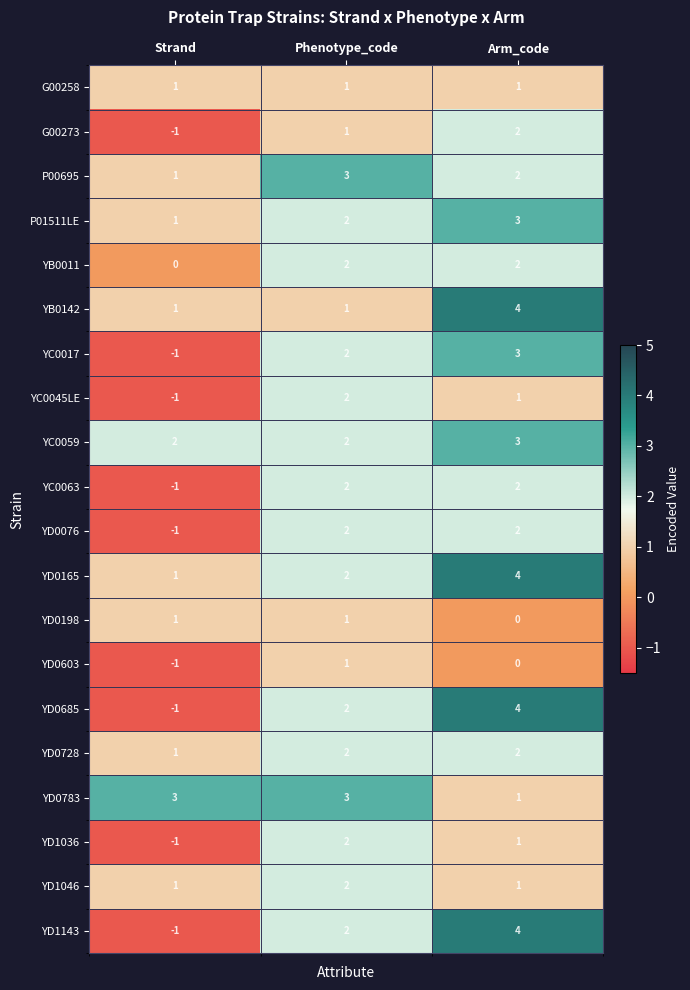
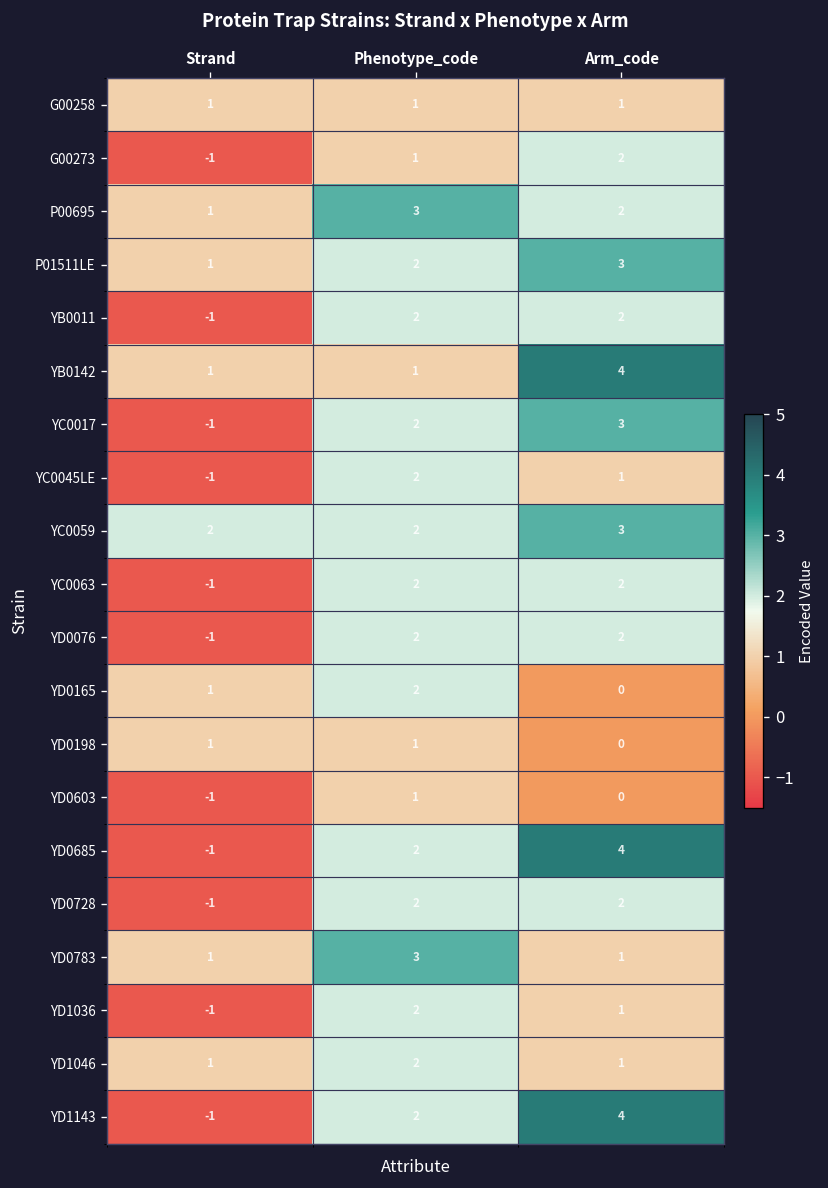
  {
    "G00258": {
      "Strand": 1,
      "Phenotype_code": 1,
      "Arm_code": 1
    },
    "G00273": {
      "Strand": -1,
      "Phenotype_code": 1
    },
    "P00695": {
      "Strand": 1,
      "Phenotype_code": 3
    },
    "P01511LE": {
      "Strand": 1,
      "Arm_code": 3
    },
    "YB0011": {
-     "Strand": 0
+     "Strand": -1
    },
    "YB0142": {
      "Strand": 1,
      "Phenotype_code": 1,
      "Arm_code": 4
    },
    "YC0017": {
      "Strand": -1,
      "Arm_code": 3
    },
    "YC0045LE": {
      "Strand": -1,
      "Arm_code": 1
    },
    "YC0059": {
      "Arm_code": 3
    },
    "YC0063": {
      "Strand": -1
    },
    "YD0076": {
      "Strand": -1
    },
    "YD0165": {
      "Strand": 1,
-     "Arm_code": 4
+     "Arm_code": 0
    },
    "YD0198": {
      "Strand": 1,
      "Phenotype_code": 1,
      "Arm_code": 0
    },
    "YD0603": {
      "Strand": -1,
      "Phenotype_code": 1,
      "Arm_code": 0
    },
    "YD0685": {
      "Strand": -1,
      "Arm_code": 4
    },
    "YD0728": {
-     "Strand": 1
+     "Strand": -1
    },
    "YD0783": {
-     "Strand": 3,
+     "Strand": 1,
      "Phenotype_code": 3,
      "Arm_code": 1
    },
    "YD1036": {
      "Strand": -1,
      "Arm_code": 1
    },
    "YD1046": {
      "Strand": 1,
      "Arm_code": 1
    },
    "YD1143": {
      "Strand": -1,
      "Arm_code": 4
    }
  }
